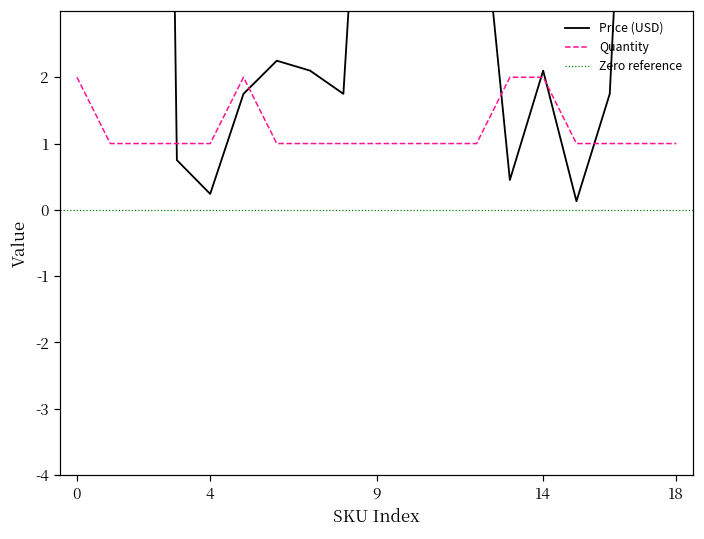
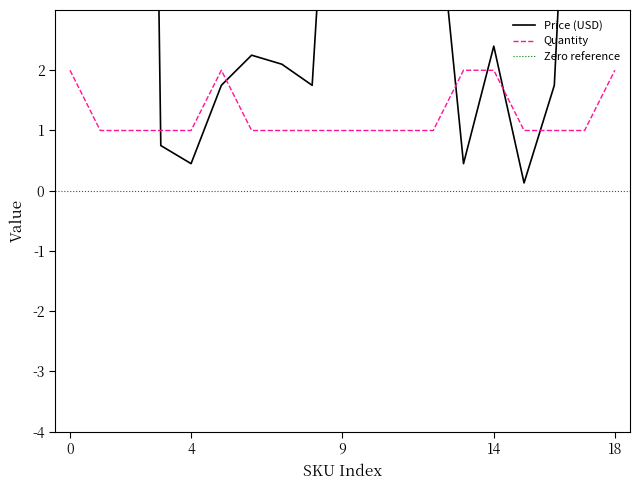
  {
    "Price (USD)": {
-     "4": 0.2,
-     "14": 2.1
+     "4": 0.5,
+     "14": 2.4
    },
    "Quantity": {
      "0": 2,
      "4": 1,
      "9": 1,
      "14": 2,
-     "18": 1
+     "18": 2
    }
  }
